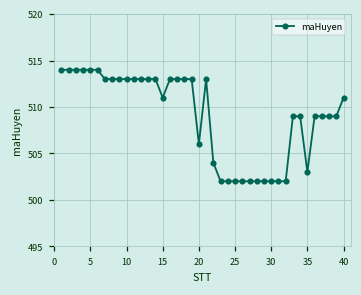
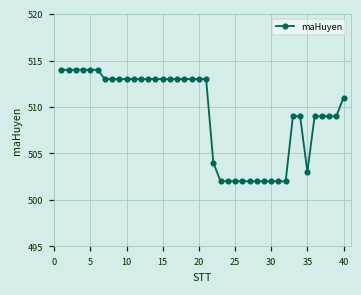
  {
    "5": 514,
    "10": 513,
-   "15": 511,
-   "20": 506,
+   "15": 513,
+   "20": 513,
    "25": 502,
    "30": 502,
    "35": 503,
    "40": 511
  }
